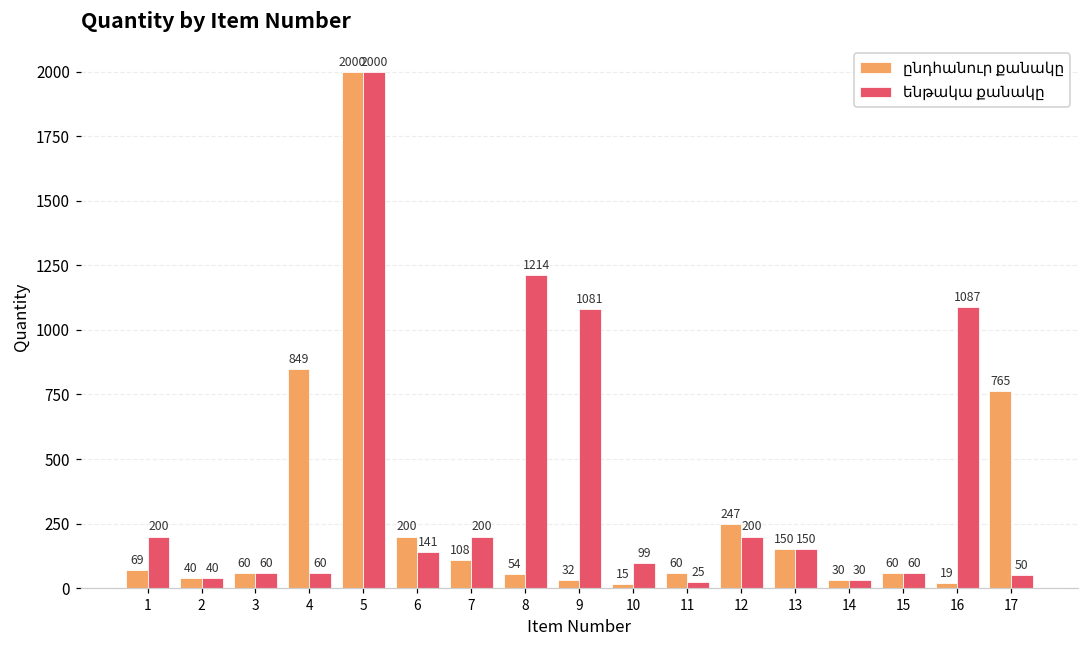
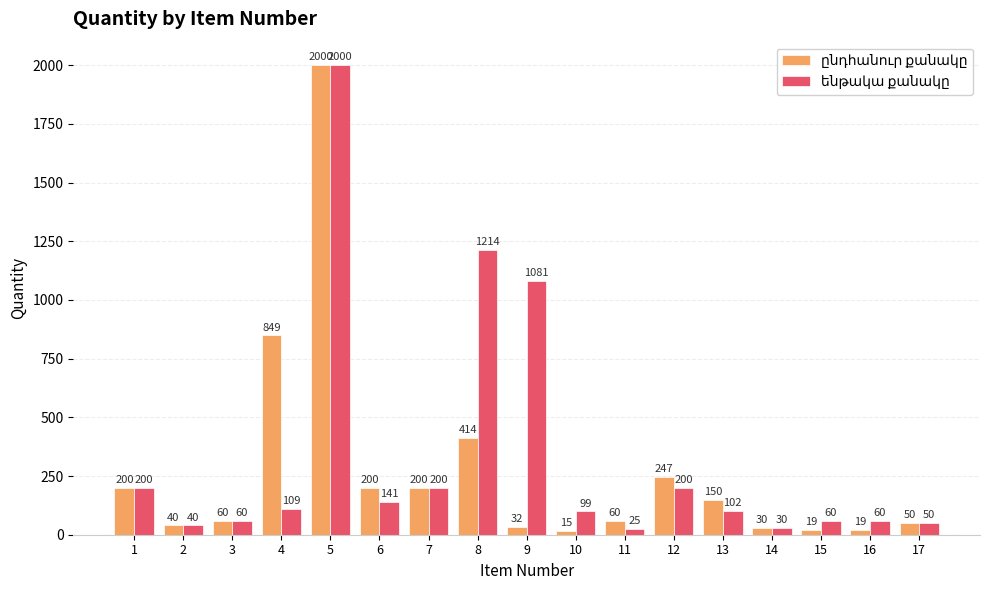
  {
    "ընդհանուր քանակը": {
-     "1": 69,
+     "1": 200,
      "2": 40,
      "3": 60,
      "4": 849,
      "6": 200,
-     "7": 108,
-     "8": 54,
+     "7": 200,
+     "8": 414,
      "9": 32,
      "10": 15,
      "11": 60,
      "12": 247,
      "13": 150,
      "14": 30,
-     "15": 60,
+     "15": 19,
      "16": 19,
-     "17": 765
+     "17": 50
    },
    "ենթակա քանակը": {
      "1": 200,
      "2": 40,
      "3": 60,
-     "4": 60,
+     "4": 109,
      "6": 141,
      "7": 200,
      "8": 1214,
      "9": 1081,
      "10": 99,
      "11": 25,
      "12": 200,
-     "13": 150,
+     "13": 102,
      "14": 30,
      "15": 60,
-     "16": 1087,
+     "16": 60,
      "17": 50
    }
  }
